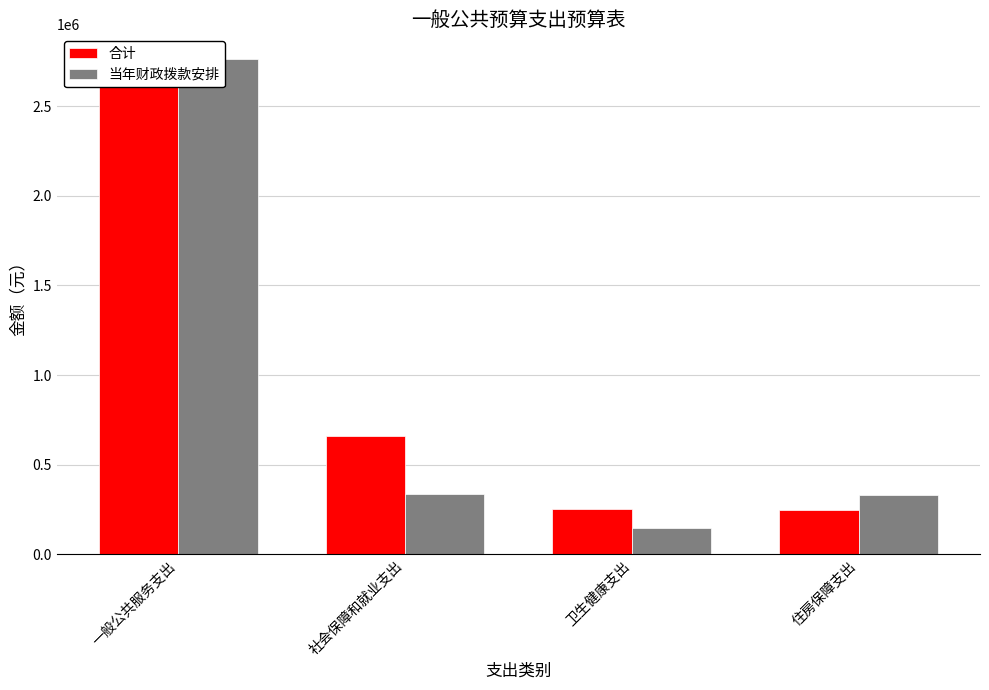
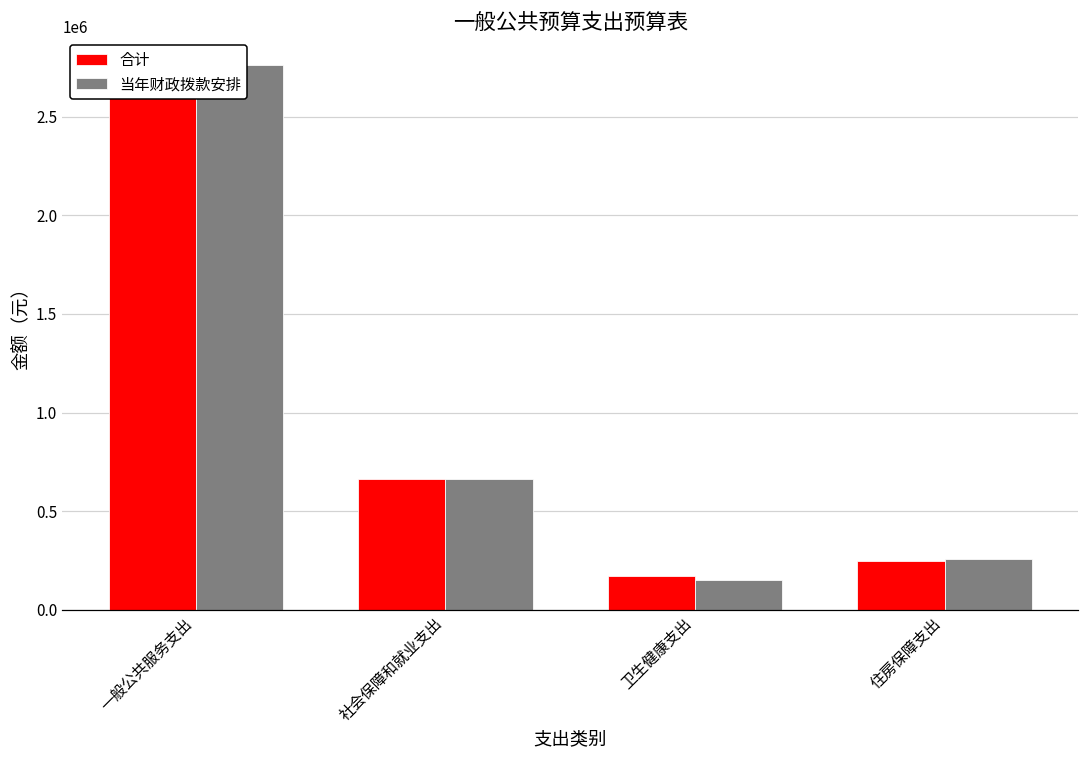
  {
    "合计": {
      "社会保障和就业支出": 660000,
-     "卫生健康支出": 250000,
+     "卫生健康支出": 170000,
      "住房保障支出": 250000
    },
    "当年财政拨款安排": {
-     "社会保障和就业支出": 340000,
+     "社会保障和就业支出": 660000,
      "卫生健康支出": 150000,
-     "住房保障支出": 330000
+     "住房保障支出": 260000
    }
  }
